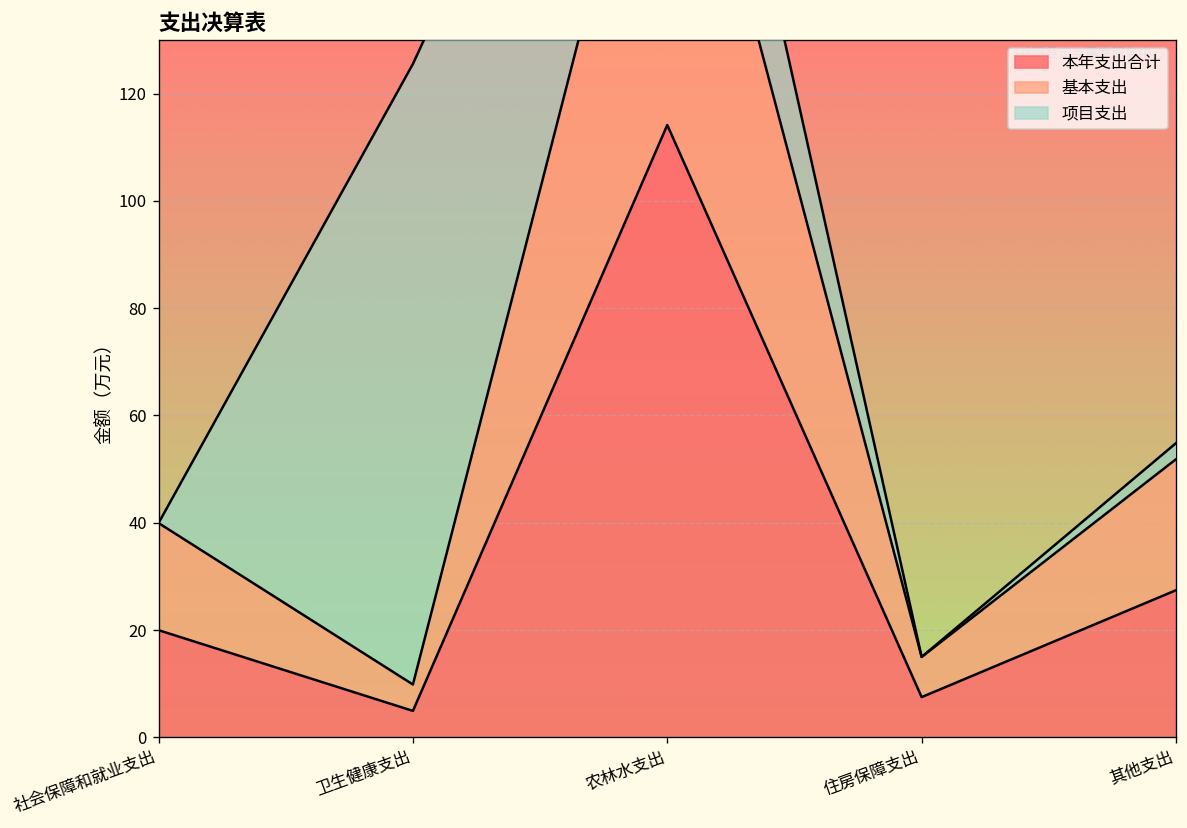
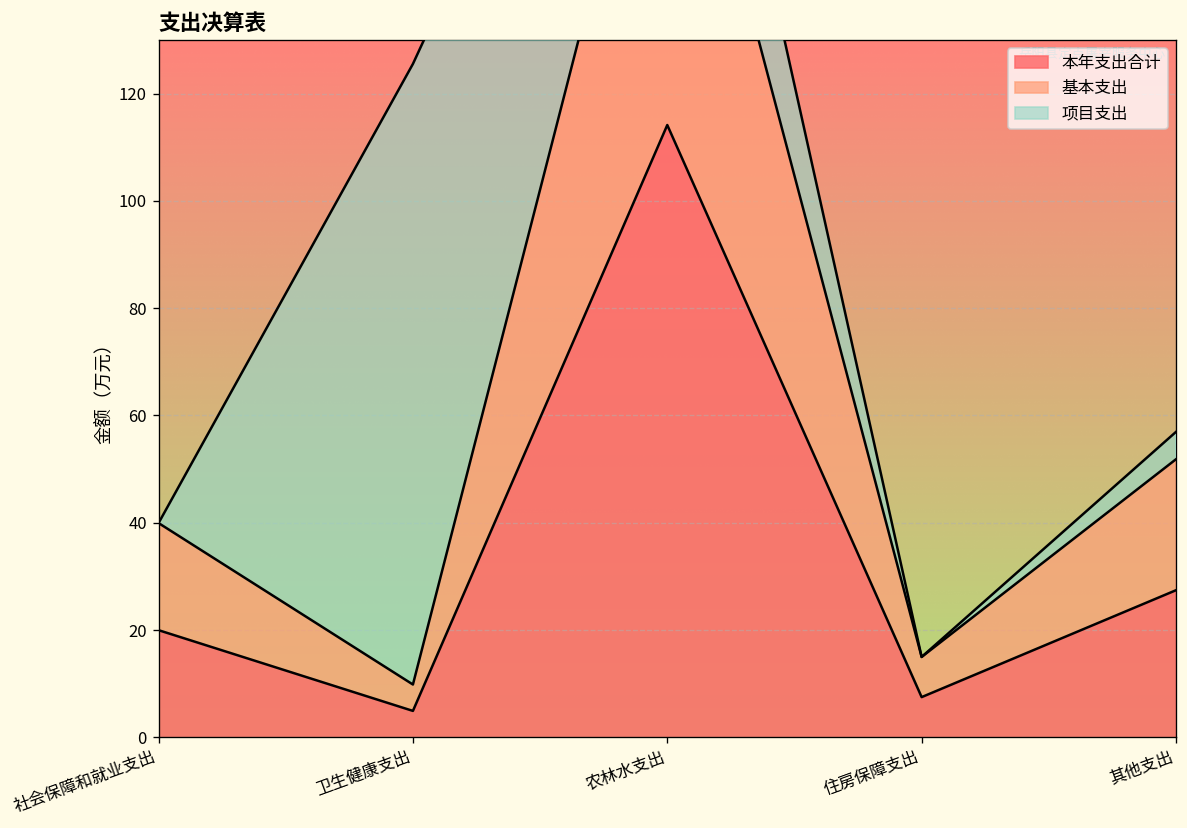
  {
    "项目支出": {
      "卫生健康支出": 116,
-     "其他支出": 3
+     "其他支出": 5
    }
  }
